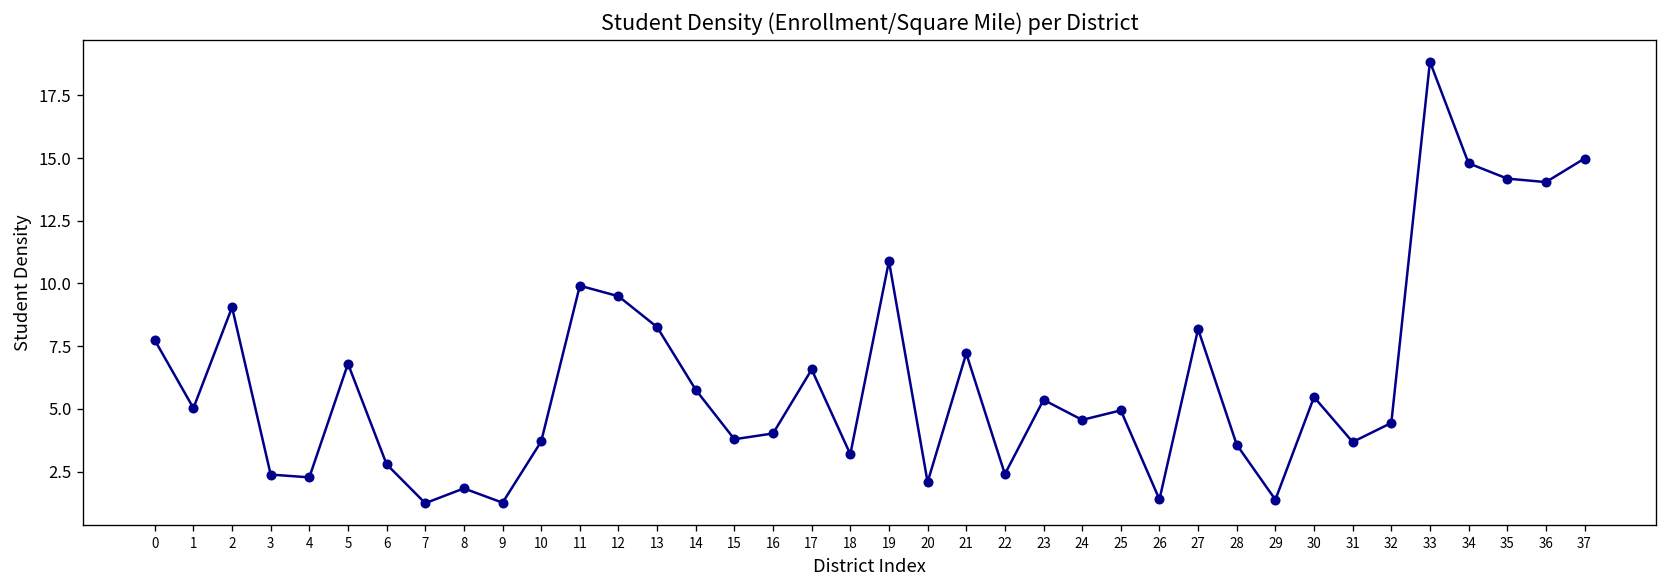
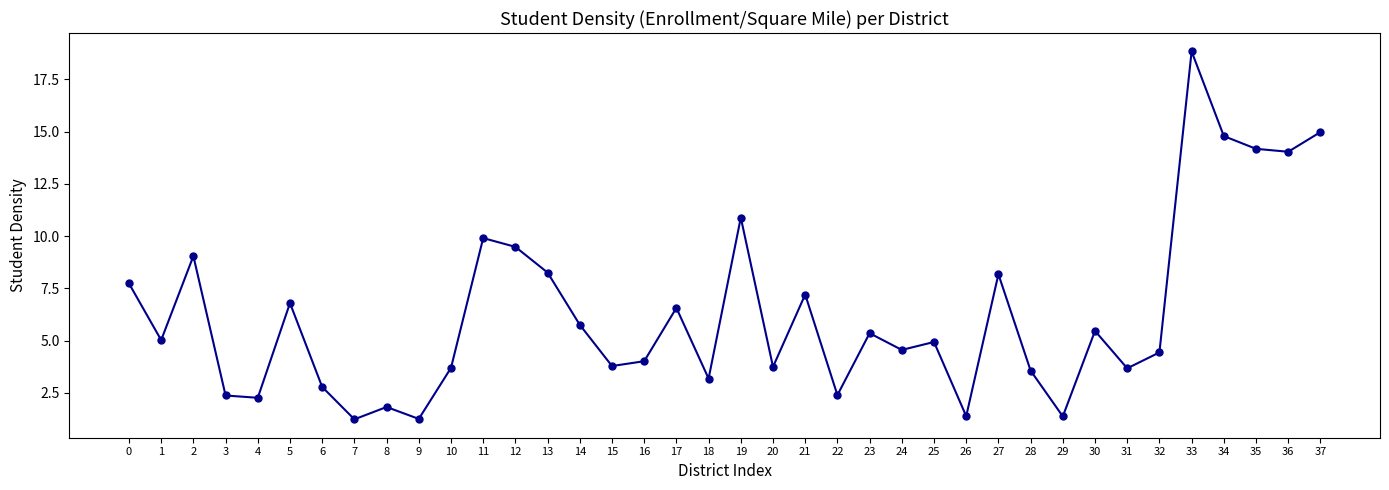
  {
    "0": 7.7,
    "1": 5.0,
    "2": 9.1,
    "3": 2.4,
    "4": 2.3,
    "5": 6.8,
    "6": 2.8,
    "7": 1.2,
    "8": 1.8,
    "9": 1.3,
    "10": 3.7,
    "11": 9.9,
    "12": 9.5,
    "13": 8.3,
    "14": 5.8,
    "15": 3.8,
    "16": 4.0,
    "17": 6.6,
    "18": 3.2,
    "19": 10.9,
-   "20": 2.1,
+   "20": 3.8,
    "21": 7.2,
    "22": 2.4,
    "23": 5.4,
    "24": 4.6,
    "25": 4.9,
    "26": 1.4,
    "27": 8.2,
    "28": 3.6,
    "29": 1.4,
    "30": 5.5,
    "31": 3.7,
    "32": 4.4,
    "33": 18.8,
    "34": 14.8,
    "35": 14.2,
    "36": 14.0,
    "37": 15.0
  }
